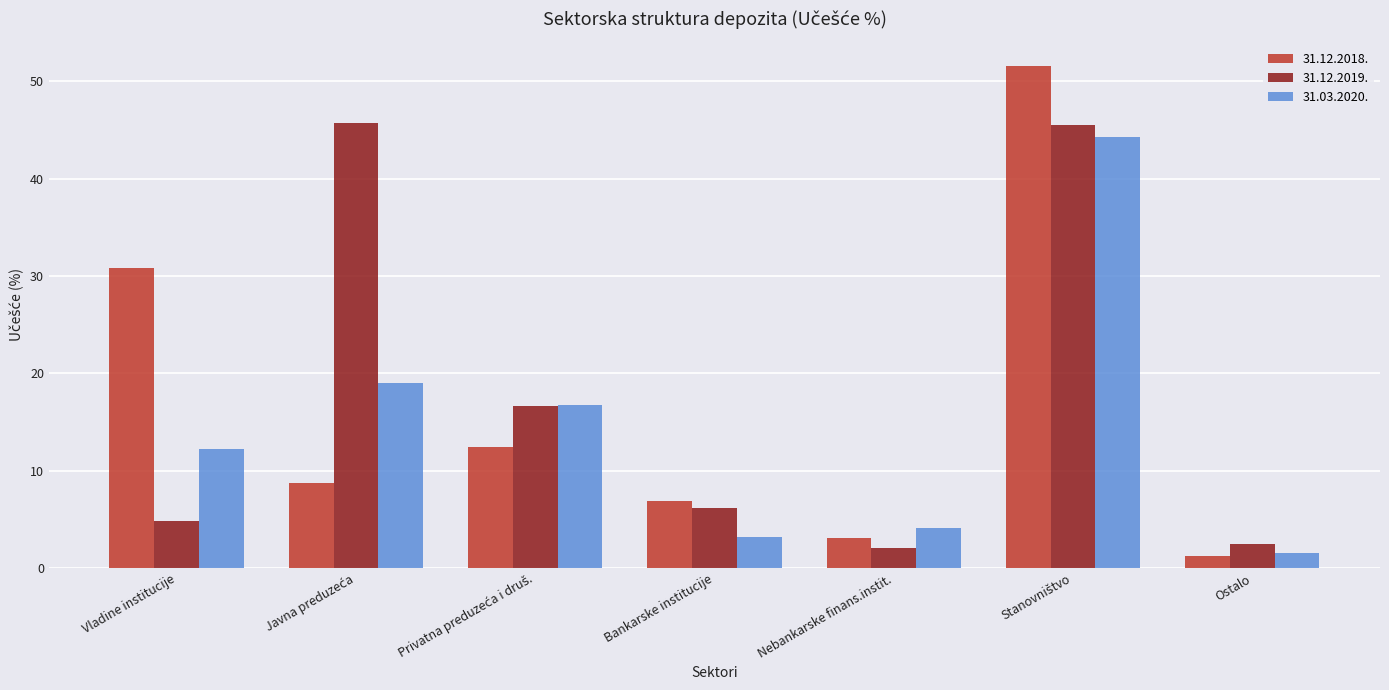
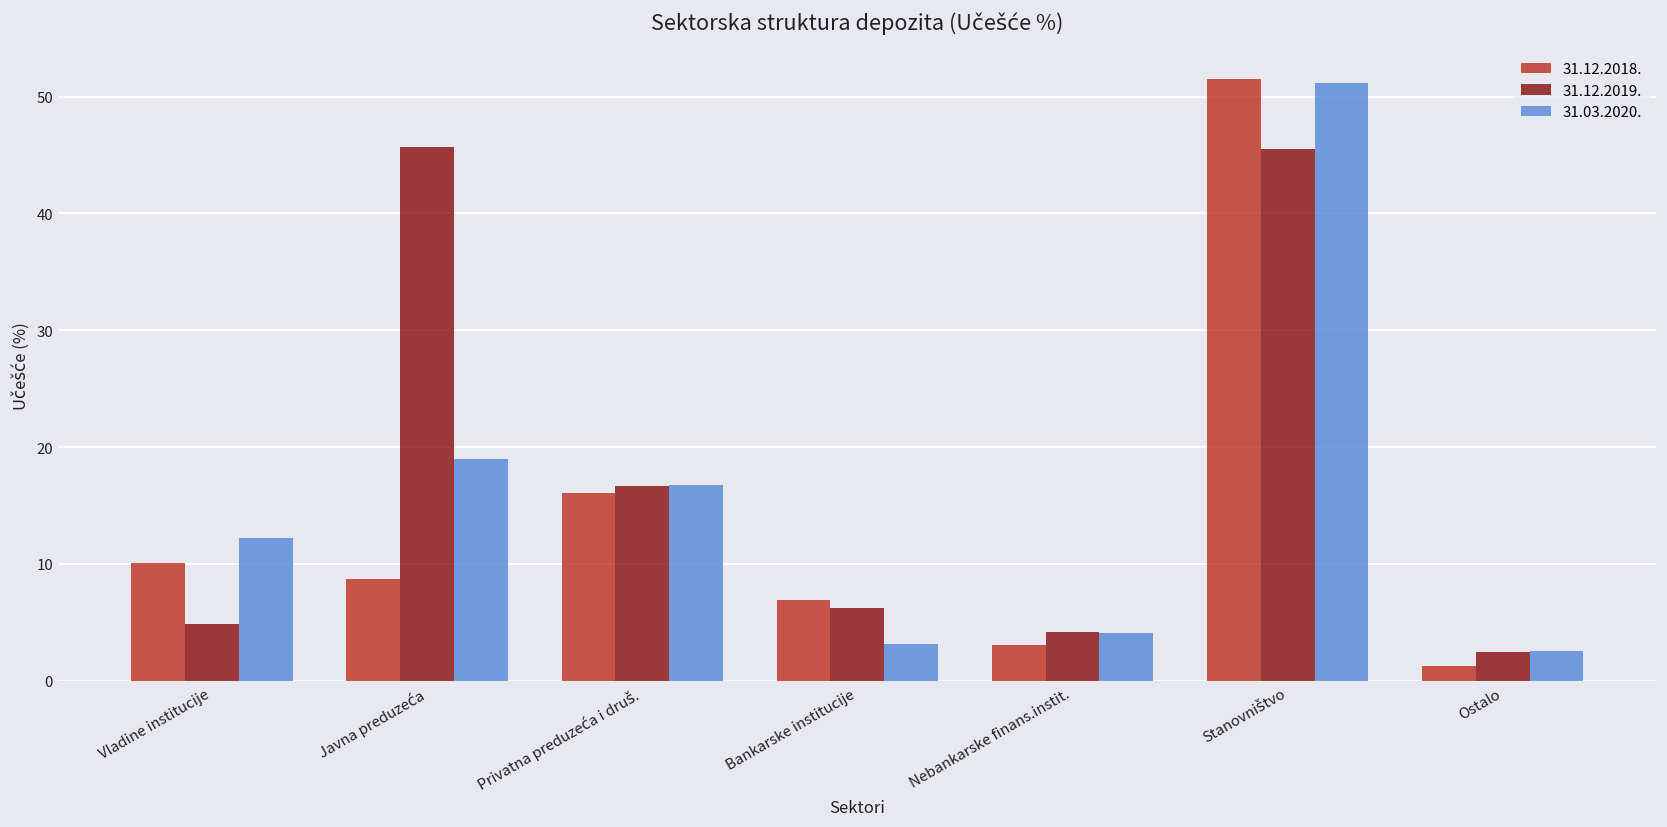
  {
    "31.12.2018.": {
-     "Vladine institucije": 31,
+     "Vladine institucije": 10,
      "Javna preduzeća": 9,
-     "Privatna preduzeća i druš.": 12,
+     "Privatna preduzeća i druš.": 16,
      "Bankarske institucije": 7,
      "Nebankarske finans.instit.": 3,
      "Stanovništvo": 52,
      "Ostalo": 1
    },
    "31.12.2019.": {
      "Vladine institucije": 5,
      "Javna preduzeća": 46,
      "Privatna preduzeća i druš.": 17,
      "Bankarske institucije": 6,
-     "Nebankarske finans.instit.": 2,
+     "Nebankarske finans.instit.": 4,
      "Stanovništvo": 46,
      "Ostalo": 2
    },
    "31.03.2020.": {
      "Vladine institucije": 12,
      "Javna preduzeća": 19,
      "Privatna preduzeća i druš.": 17,
      "Bankarske institucije": 3,
      "Nebankarske finans.instit.": 4,
-     "Stanovništvo": 44,
-     "Ostalo": 2
+     "Stanovništvo": 51,
+     "Ostalo": 3
    }
  }
